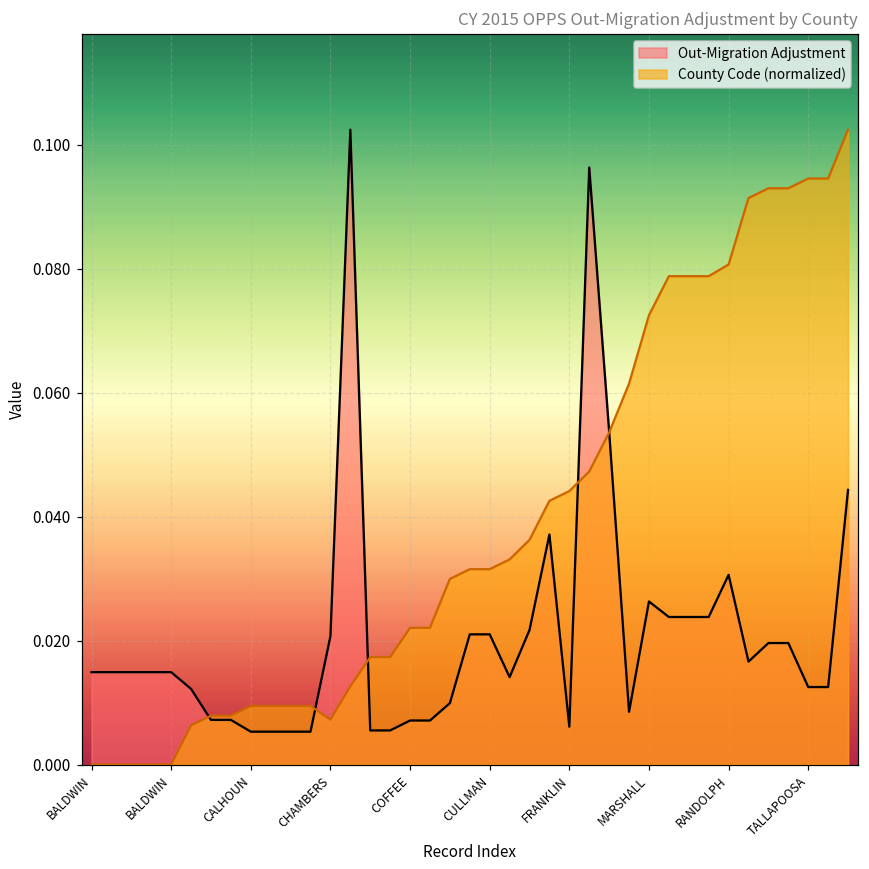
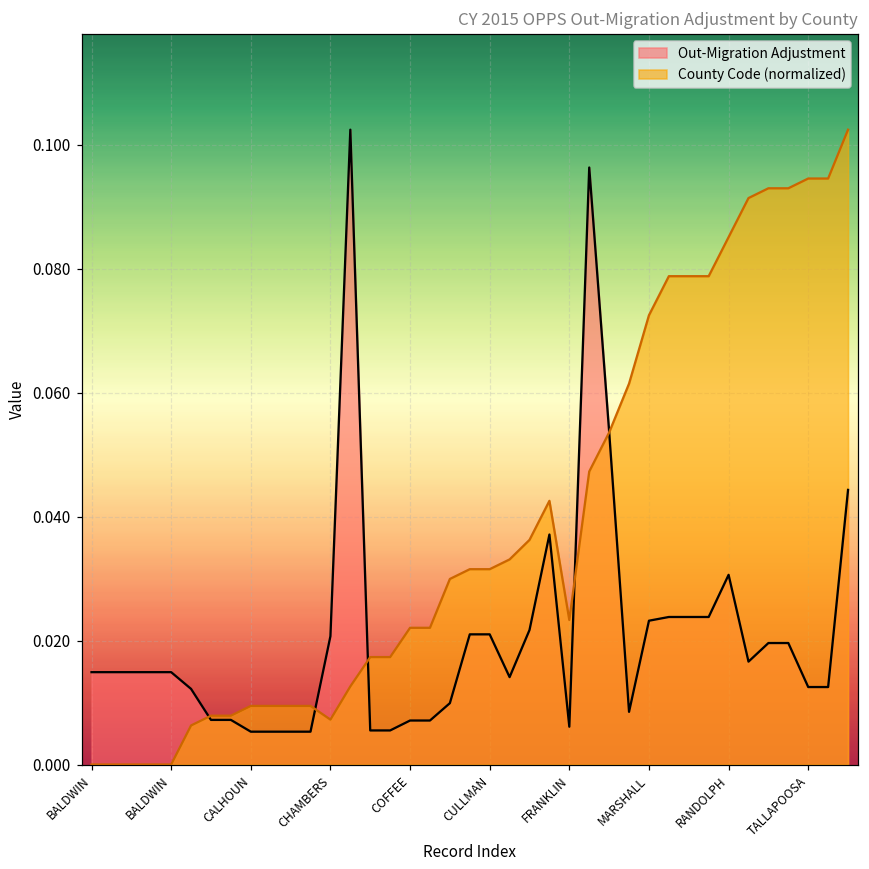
  {
    "Out-Migration Adjustment": {
      "CHAMBERS": 0.021,
      "FRANKLIN": 0.006,
-     "MARSHALL": 0.026,
+     "MARSHALL": 0.023,
      "RANDOLPH": 0.031
    },
    "County Code (normalized)": {
      "CHAMBERS": 0.007,
-     "FRANKLIN": 0.044,
+     "FRANKLIN": 0.023,
      "MARSHALL": 0.072,
-     "RANDOLPH": 0.081
+     "RANDOLPH": 0.085
    }
  }
